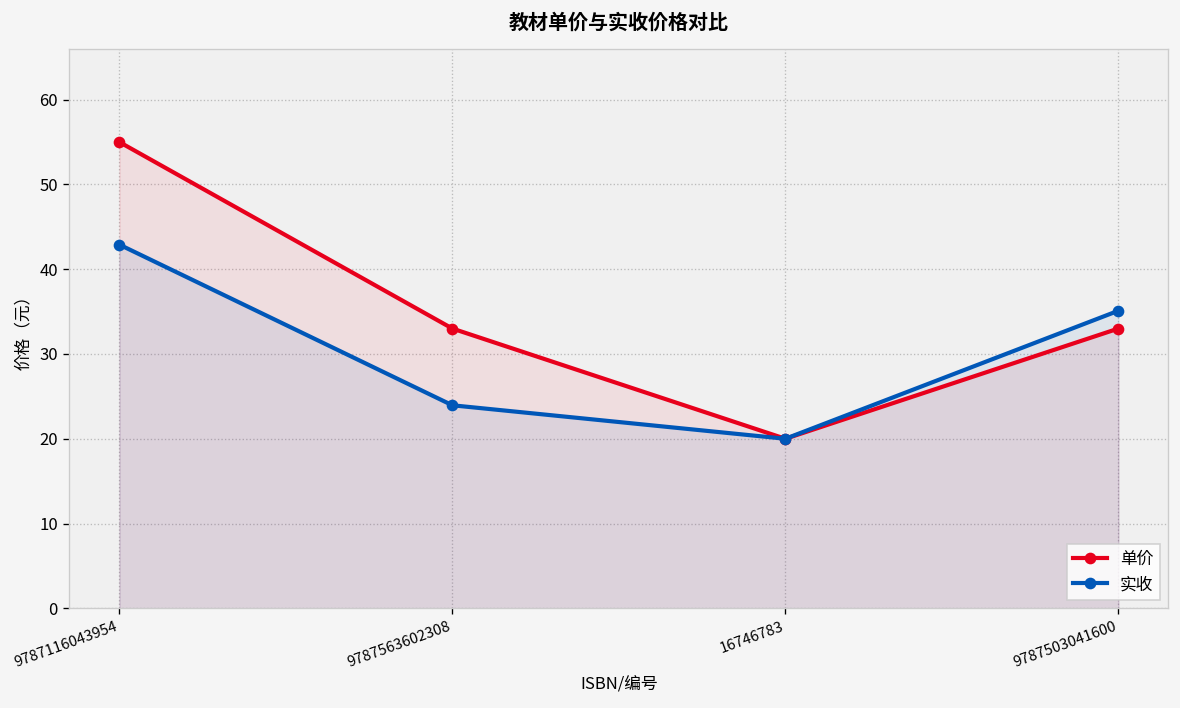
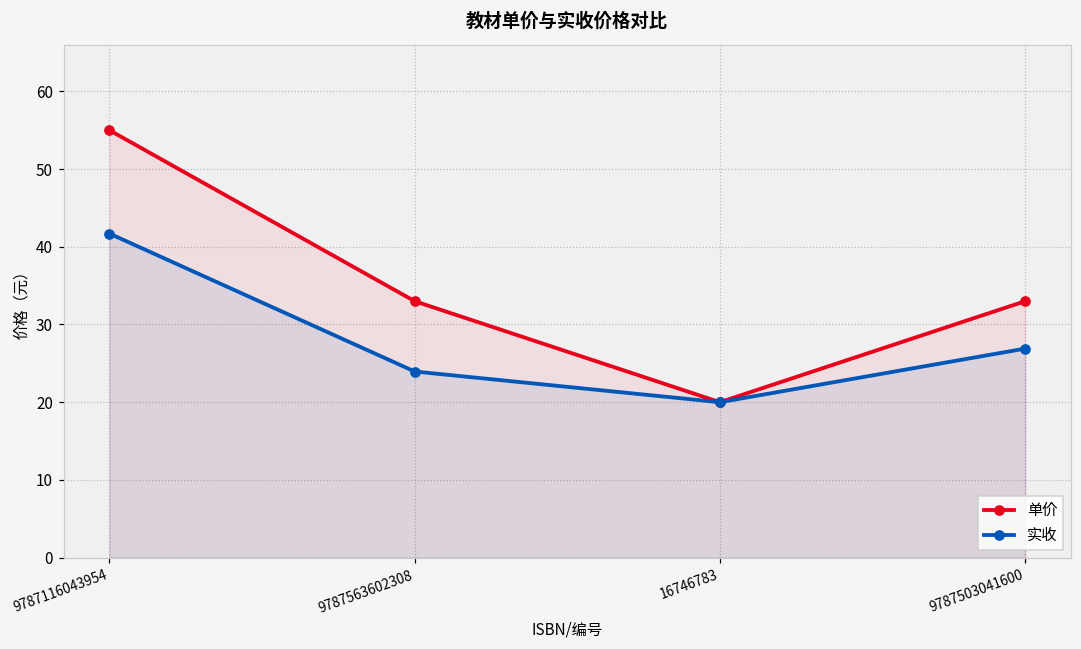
  {
    "单价": {
      "9787116043954": 55,
      "9787563602308": 33,
      "9787503041600": 33
    },
    "实收": {
-     "9787116043954": 43,
+     "9787116043954": 42,
      "9787563602308": 24,
-     "9787503041600": 35
+     "9787503041600": 27
    }
  }
